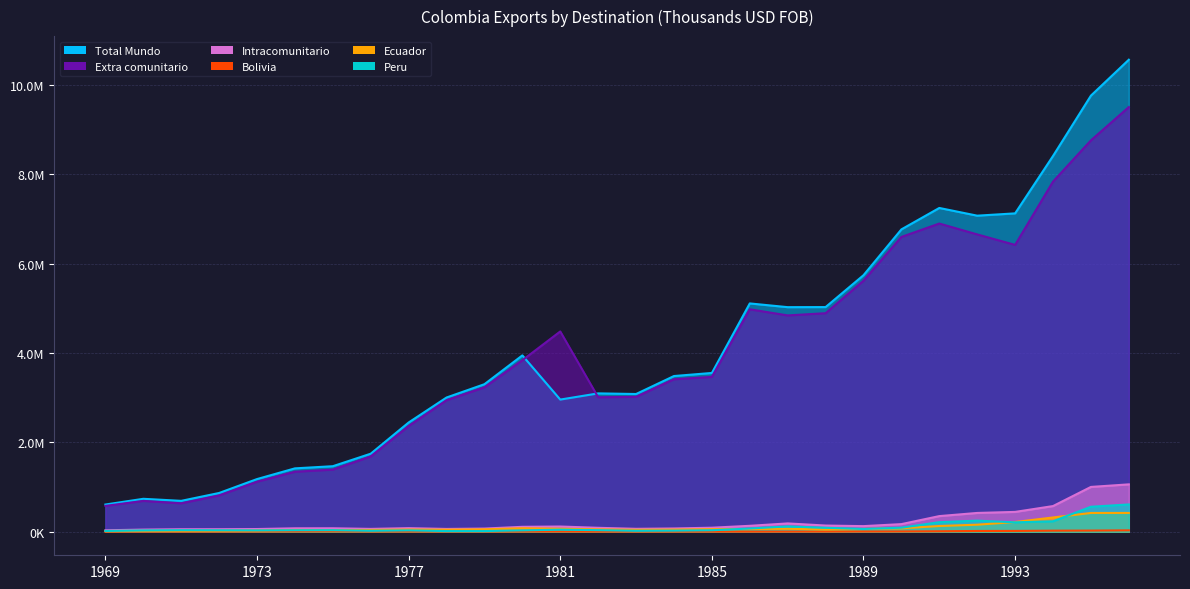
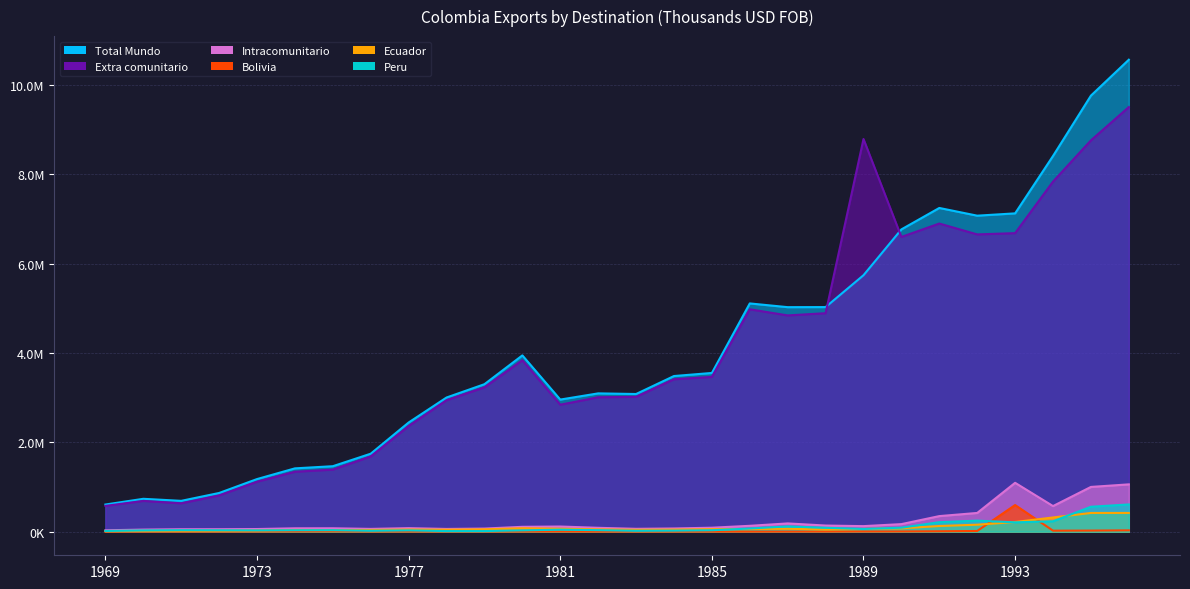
  {
    "Extra comunitario": {
      "1973": 1100000,
      "1977": 2400000,
-     "1981": 4500000,
+     "1981": 2800000,
      "1985": 3500000,
-     "1989": 5600000,
-     "1993": 6400000
+     "1989": 8800000,
+     "1993": 6700000
    },
    "Intracomunitario": {
      "1989": 100000,
-     "1993": 400000
+     "1993": 1100000
    },
    "Bolivia": {
-     "1993": 0
+     "1993": 600000
    }
  }
